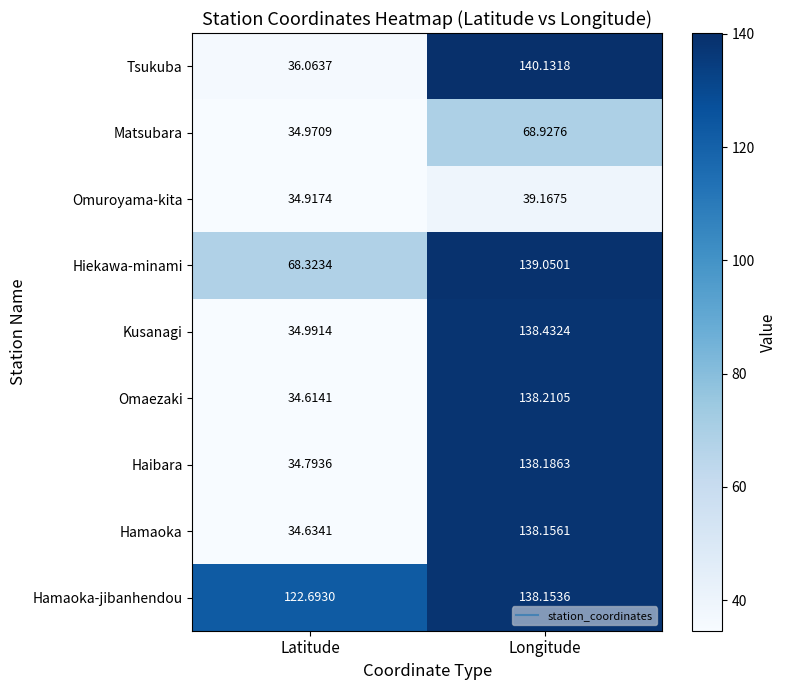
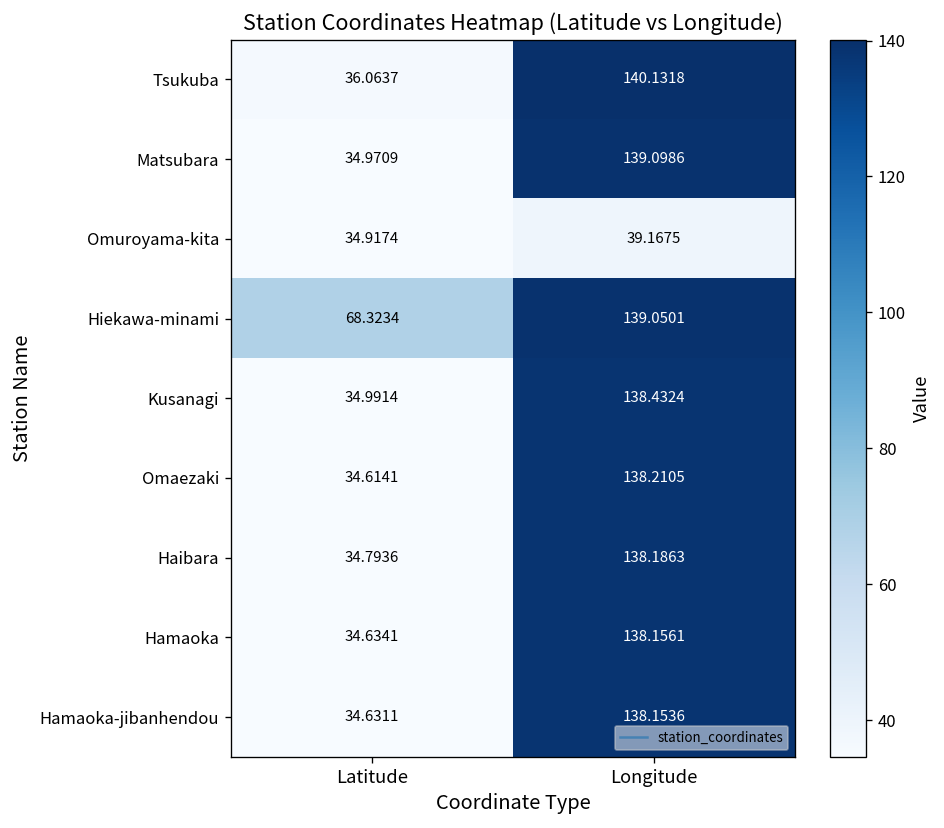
  {
    "Tsukuba": {
      "Latitude": 36.0637,
      "Longitude": 140.1318
    },
    "Matsubara": {
      "Latitude": 34.9709,
-     "Longitude": 68.9276
+     "Longitude": 139.0986
    },
    "Omuroyama-kita": {
      "Latitude": 34.9174,
      "Longitude": 39.1675
    },
    "Hiekawa-minami": {
      "Latitude": 68.3234,
      "Longitude": 139.0501
    },
    "Kusanagi": {
      "Latitude": 34.9914,
      "Longitude": 138.4324
    },
    "Omaezaki": {
      "Latitude": 34.6141,
      "Longitude": 138.2105
    },
    "Haibara": {
      "Latitude": 34.7936,
      "Longitude": 138.1863
    },
    "Hamaoka": {
      "Latitude": 34.6341,
      "Longitude": 138.1561
    },
    "Hamaoka-jibanhendou": {
-     "Latitude": 122.6930,
+     "Latitude": 34.6311,
      "Longitude": 138.1536
    }
  }
